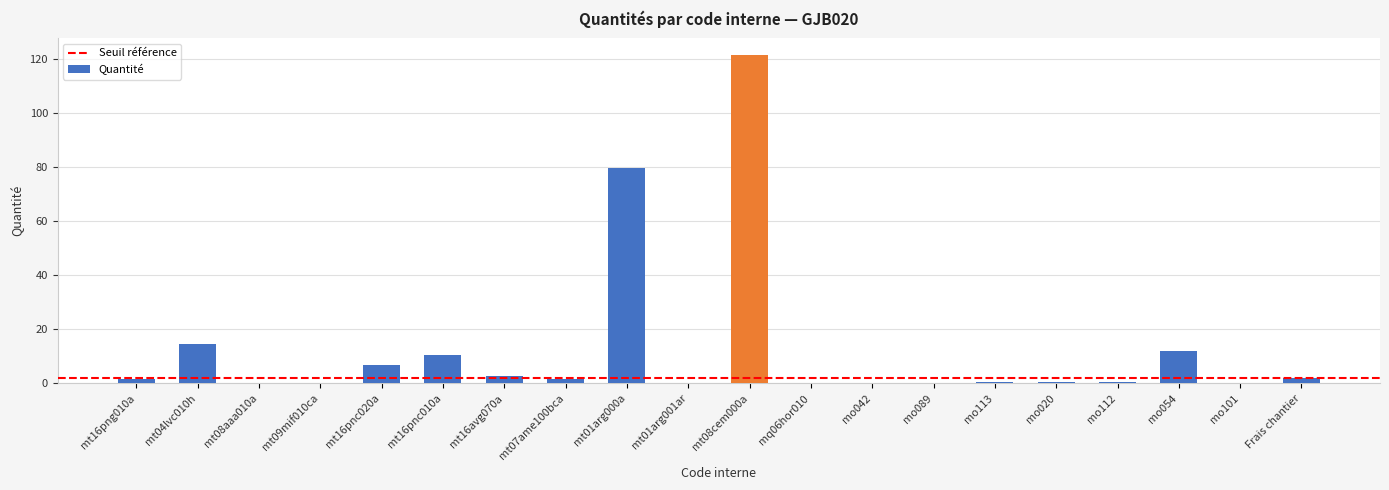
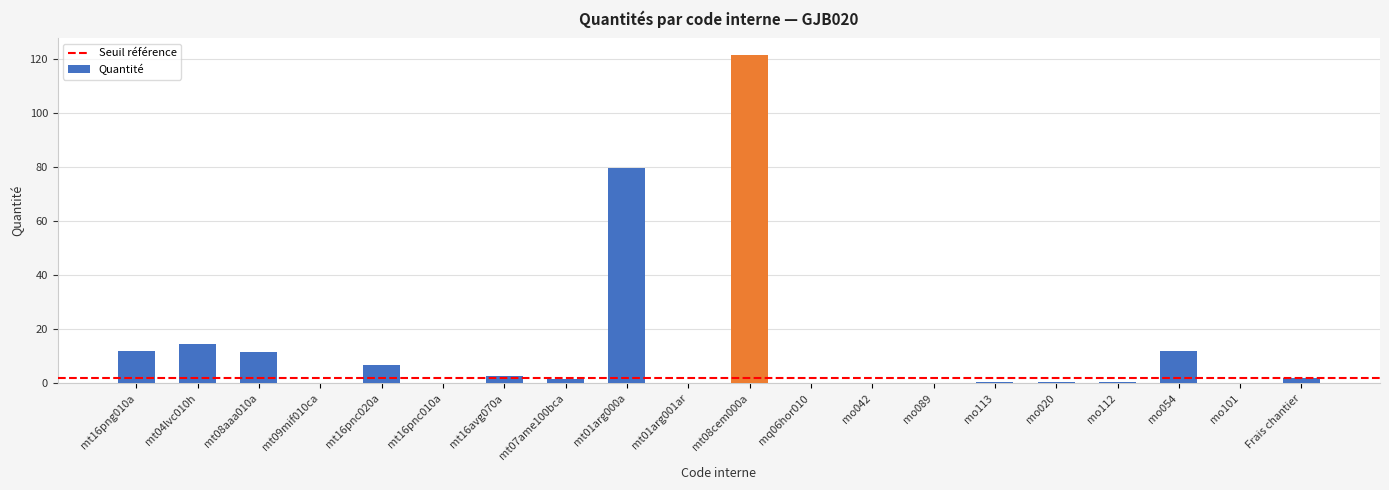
  {
-   "mt16png010a": 2,
+   "mt16png010a": 12,
    "mt04lvc010h": 15,
-   "mt08aaa010a": 0,
+   "mt08aaa010a": 12,
    "mt16pnc020a": 7,
-   "mt16pnc010a": 10,
+   "mt16pnc010a": 0,
    "mt16avg070a": 3,
    "mt07ame100bca": 2,
    "mt01arg000a": 79,
    "mt08cem000a": 121,
    "mo054": 12,
    "Frais chantier": 2
  }
